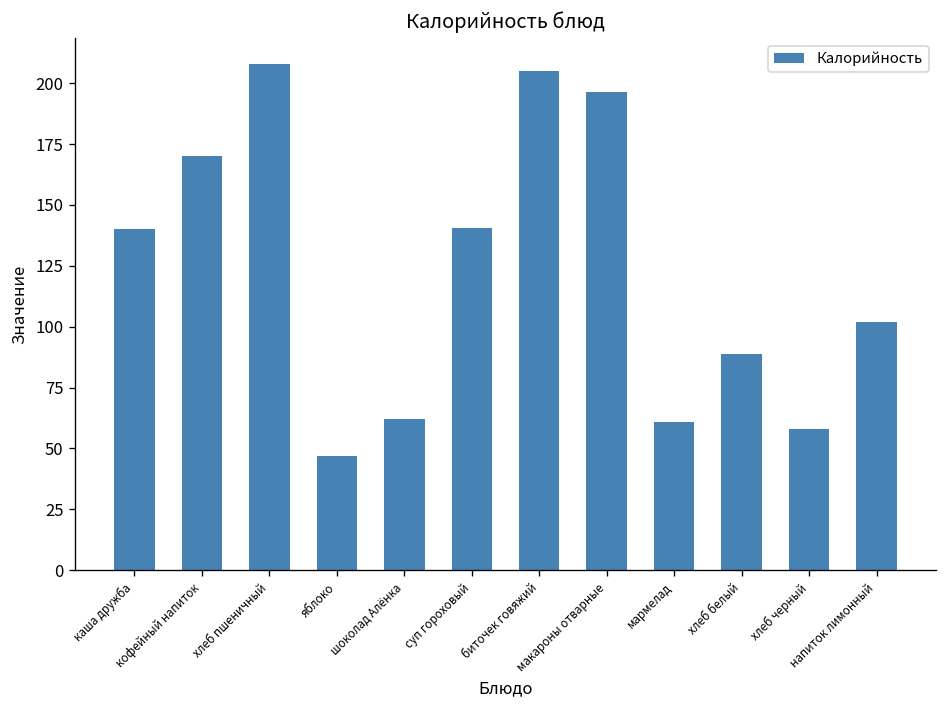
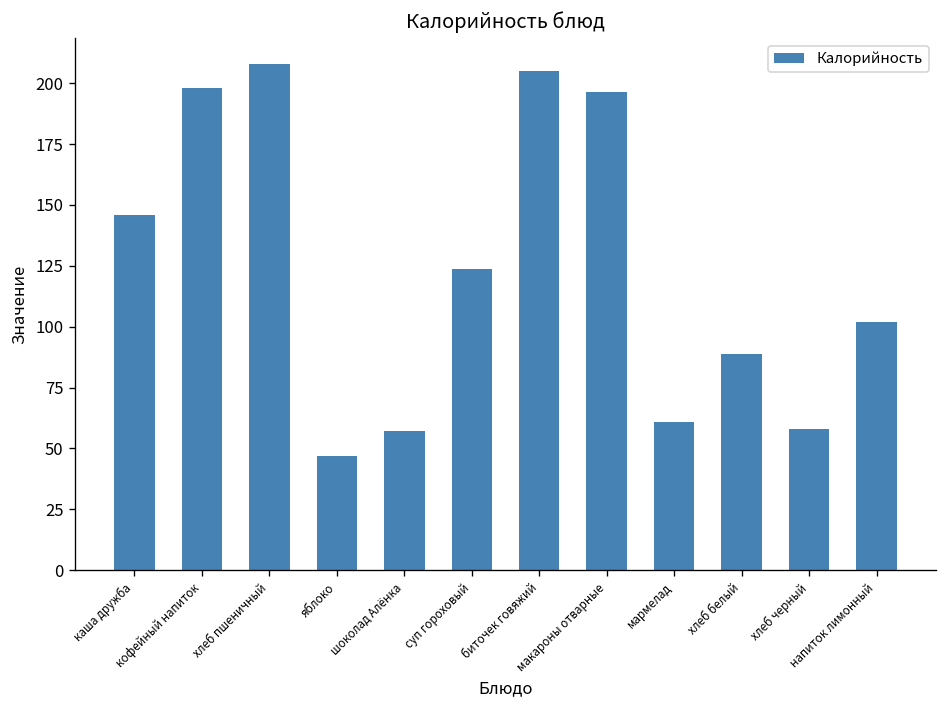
  {
-   "каша дружба": 140,
-   "кофейный напиток": 170,
+   "каша дружба": 146,
+   "кофейный напиток": 198,
    "хлеб пшеничный": 208,
    "яблоко": 47,
-   "шоколад Алёнка": 62,
-   "суп гороховый": 141,
+   "шоколад Алёнка": 57,
+   "суп гороховый": 124,
    "биточек говяжий": 205,
    "макароны отварные": 197,
    "мармелад": 61,
    "хлеб белый": 89,
    "хлеб черный": 58,
    "напиток лимонный": 102
  }
